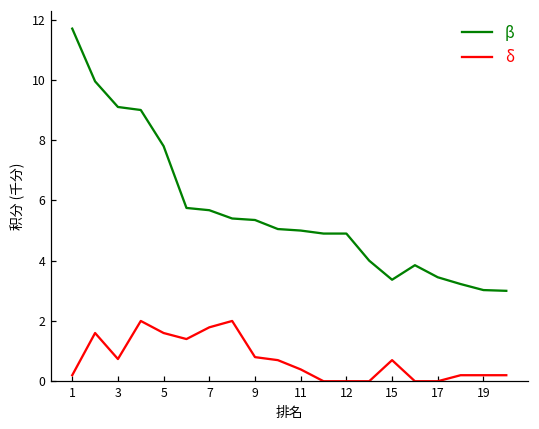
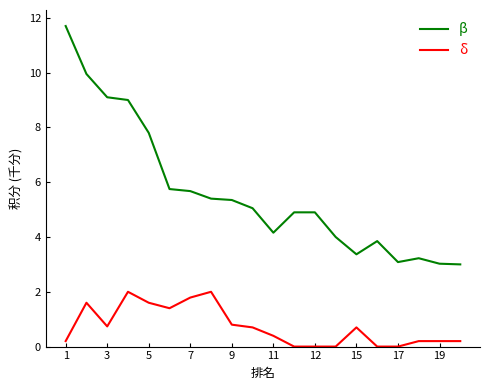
  {
    "β": {
      "1": 11.7,
      "3": 9.1,
      "5": 7.8,
      "7": 5.7,
      "9": 5.4,
-     "11": 5.0,
+     "11": 4.2,
      "15": 3.4,
-     "17": 3.5,
+     "17": 3.1,
      "19": 3.0
    },
    "δ": {
      "1": 0.2,
      "3": 0.7,
      "5": 1.6,
      "7": 1.8,
      "9": 0.8,
      "11": 0.4,
      "15": 0.7,
      "17": 0.0,
      "19": 0.2
    }
  }
